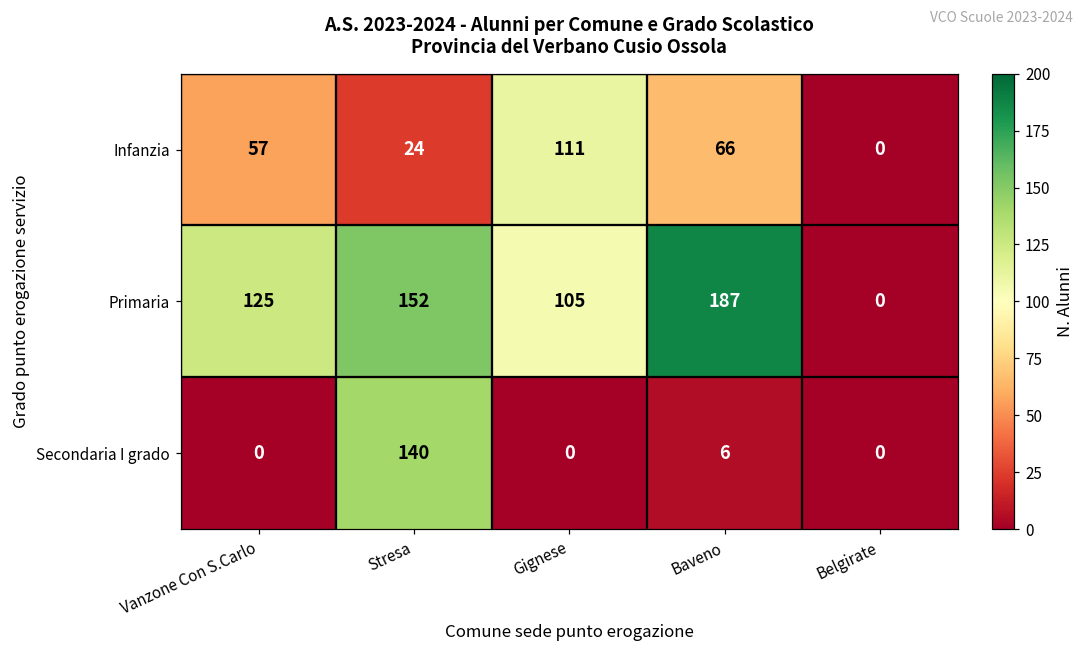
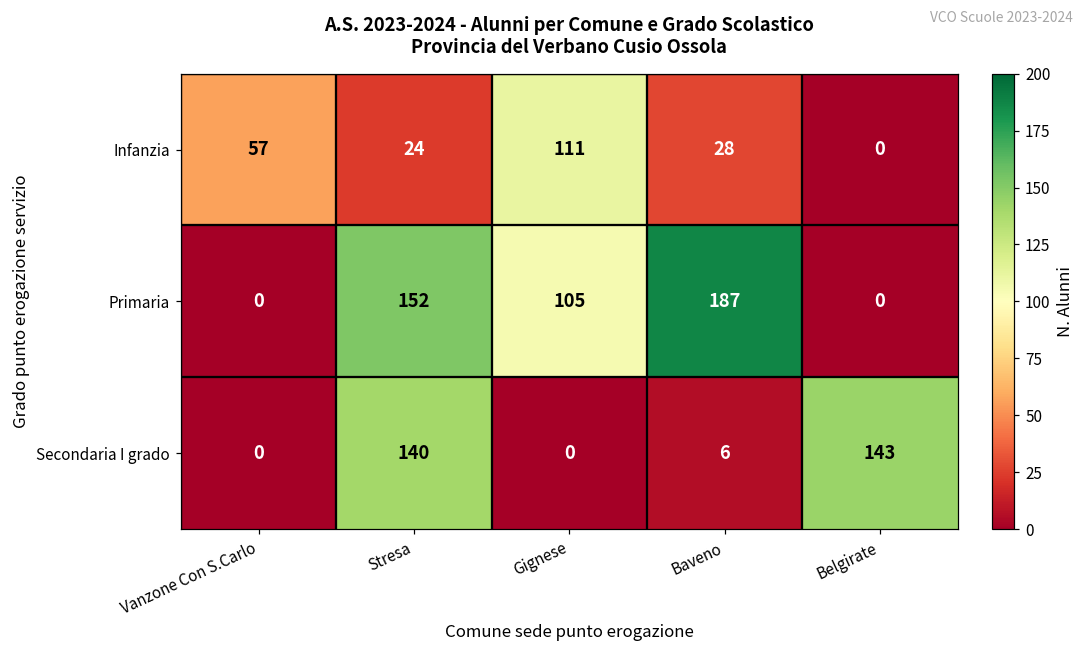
  {
    "Infanzia": {
      "Vanzone Con S.Carlo": 57,
      "Stresa": 24,
      "Gignese": 111,
-     "Baveno": 66,
+     "Baveno": 28,
      "Belgirate": 0
    },
    "Primaria": {
-     "Vanzone Con S.Carlo": 125,
+     "Vanzone Con S.Carlo": 0,
      "Stresa": 152,
      "Gignese": 105,
      "Baveno": 187,
      "Belgirate": 0
    },
    "Secondaria I grado": {
      "Vanzone Con S.Carlo": 0,
      "Stresa": 140,
      "Gignese": 0,
      "Baveno": 6,
-     "Belgirate": 0
+     "Belgirate": 143
    }
  }
